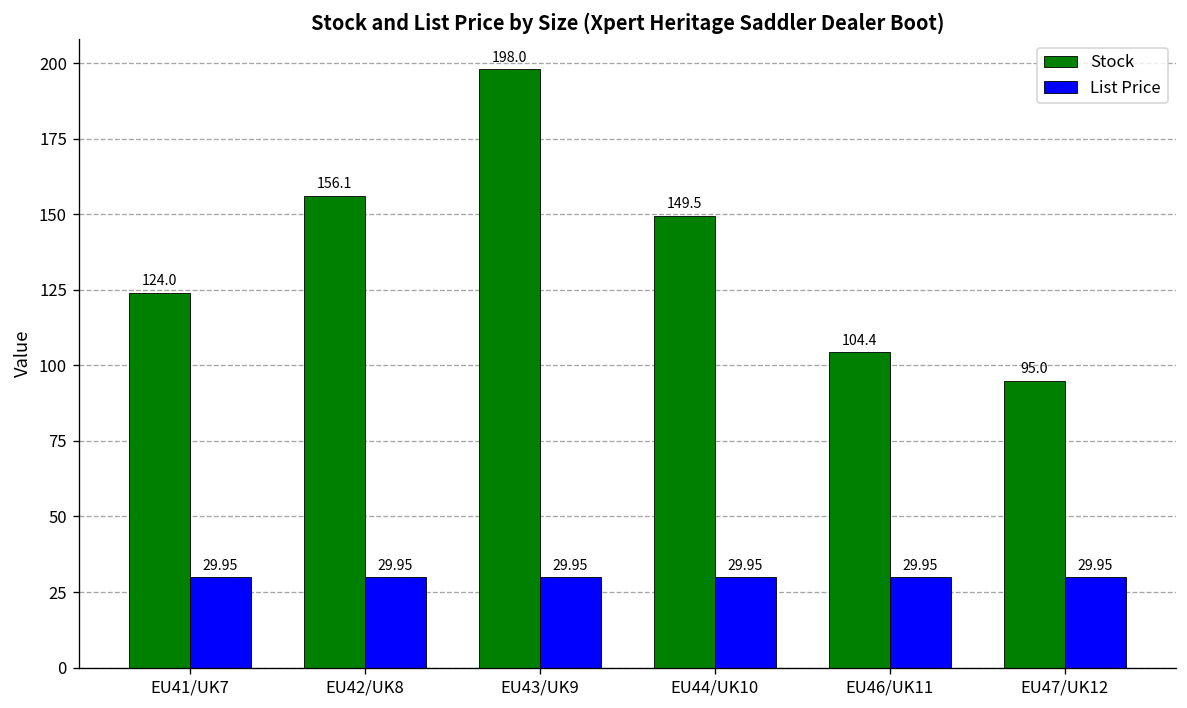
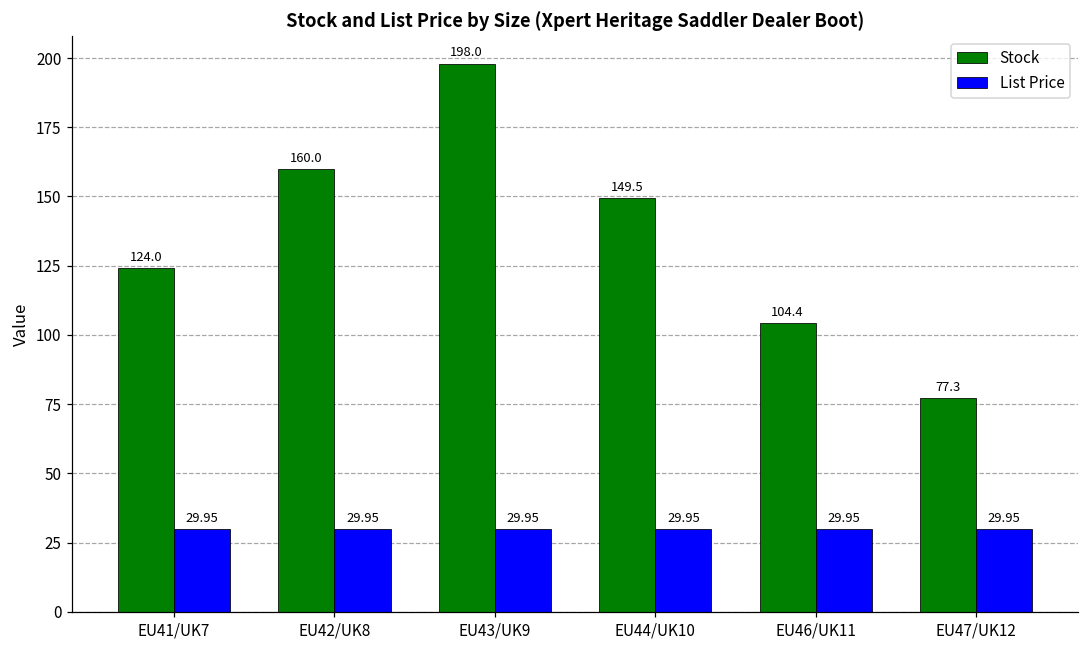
  {
    "Stock": {
      "EU41/UK7": 124.0,
-     "EU42/UK8": 156.1,
+     "EU42/UK8": 160.0,
      "EU43/UK9": 198.0,
      "EU44/UK10": 149.5,
      "EU46/UK11": 104.4,
-     "EU47/UK12": 95.0
+     "EU47/UK12": 77.3
    },
    "List Price": {
      "EU41/UK7": 29.95,
      "EU42/UK8": 29.95,
      "EU43/UK9": 29.95,
      "EU44/UK10": 29.95,
      "EU46/UK11": 29.95,
      "EU47/UK12": 29.95
    }
  }
